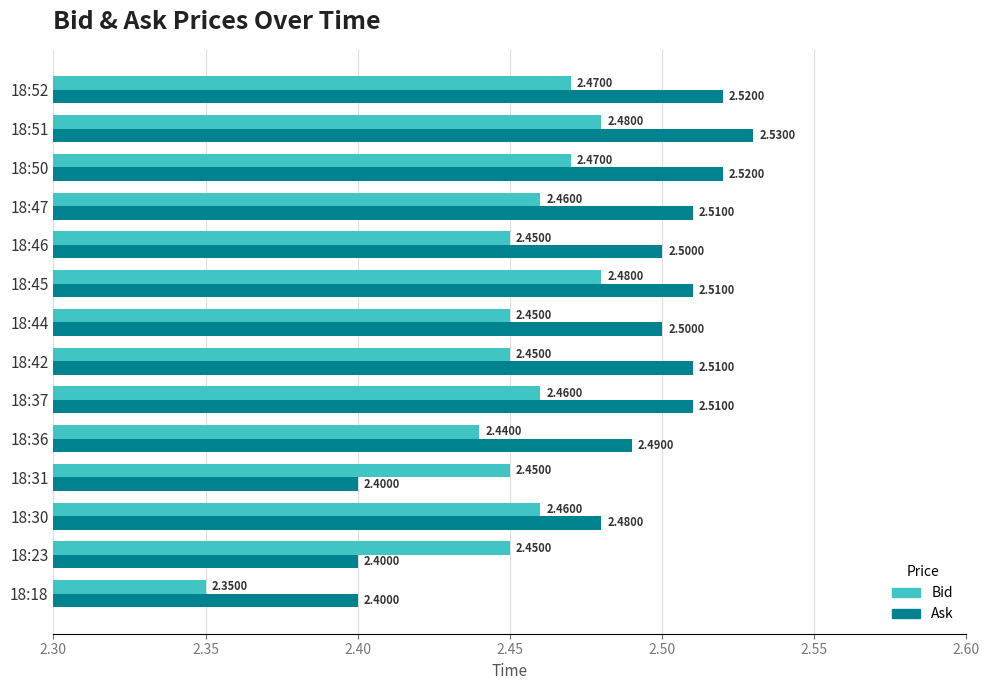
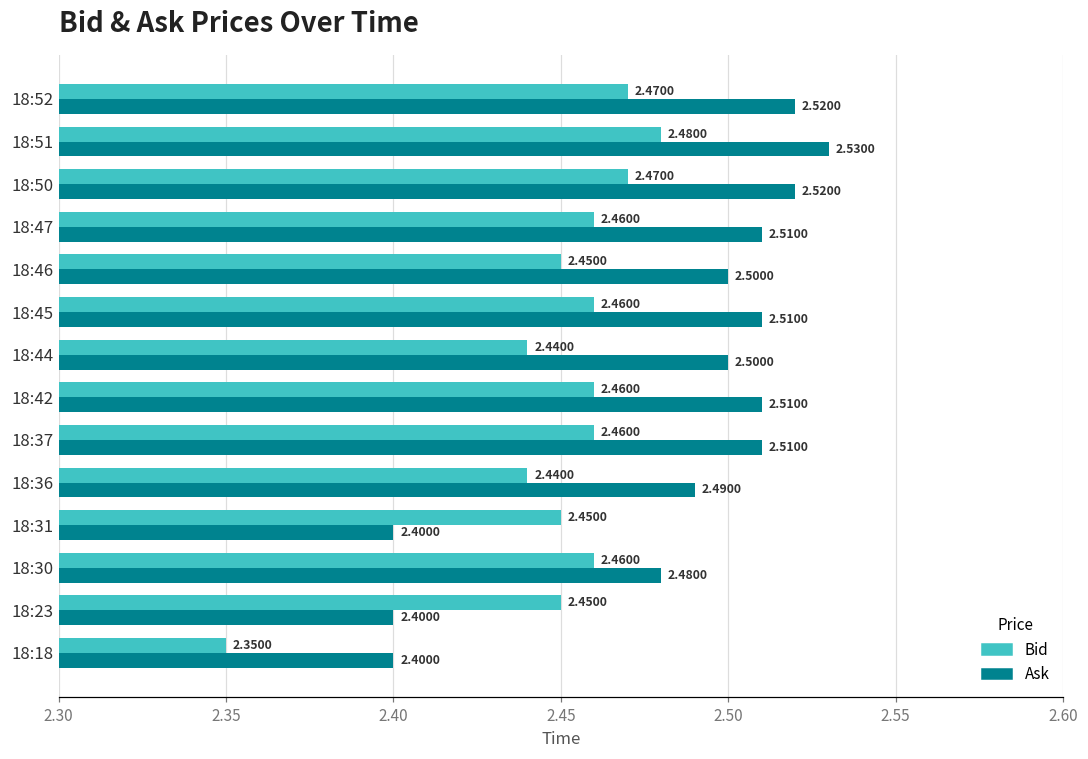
  {
    "Bid": {
      "18:52": 2.4700,
      "18:51": 2.4800,
      "18:50": 2.4700,
      "18:47": 2.4600,
      "18:46": 2.4500,
-     "18:45": 2.4800,
-     "18:44": 2.4500,
-     "18:42": 2.4500,
+     "18:45": 2.4600,
+     "18:44": 2.4400,
+     "18:42": 2.4600,
      "18:37": 2.4600,
      "18:36": 2.4400,
      "18:31": 2.4500,
      "18:30": 2.4600,
      "18:23": 2.4500,
      "18:18": 2.3500
    },
    "Ask": {
      "18:52": 2.5200,
      "18:51": 2.5300,
      "18:50": 2.5200,
      "18:47": 2.5100,
      "18:46": 2.5000,
      "18:45": 2.5100,
      "18:44": 2.5000,
      "18:42": 2.5100,
      "18:37": 2.5100,
      "18:36": 2.4900,
      "18:31": 2.4000,
      "18:30": 2.4800,
      "18:23": 2.4000,
      "18:18": 2.4000
    }
  }
